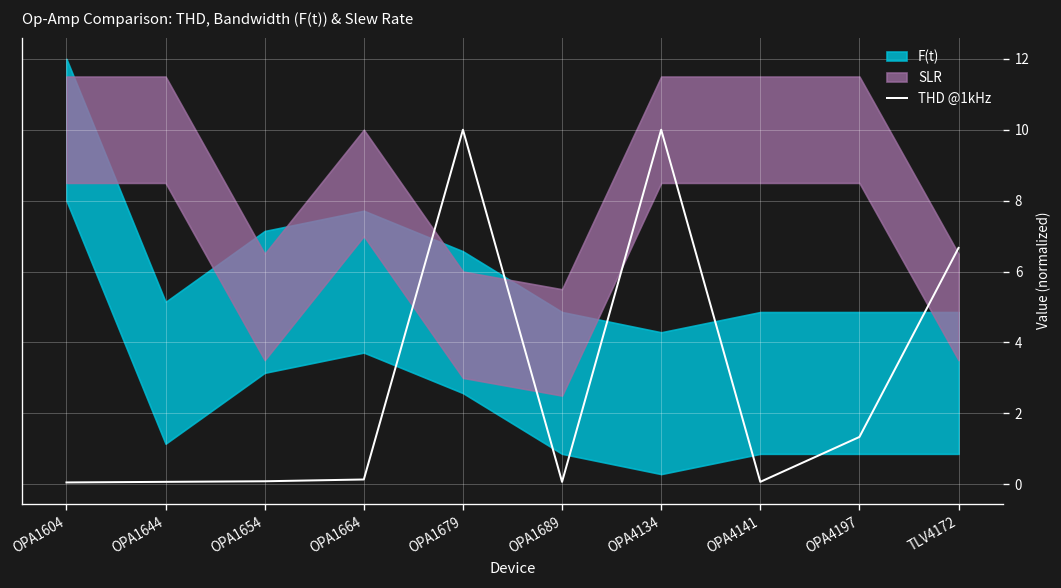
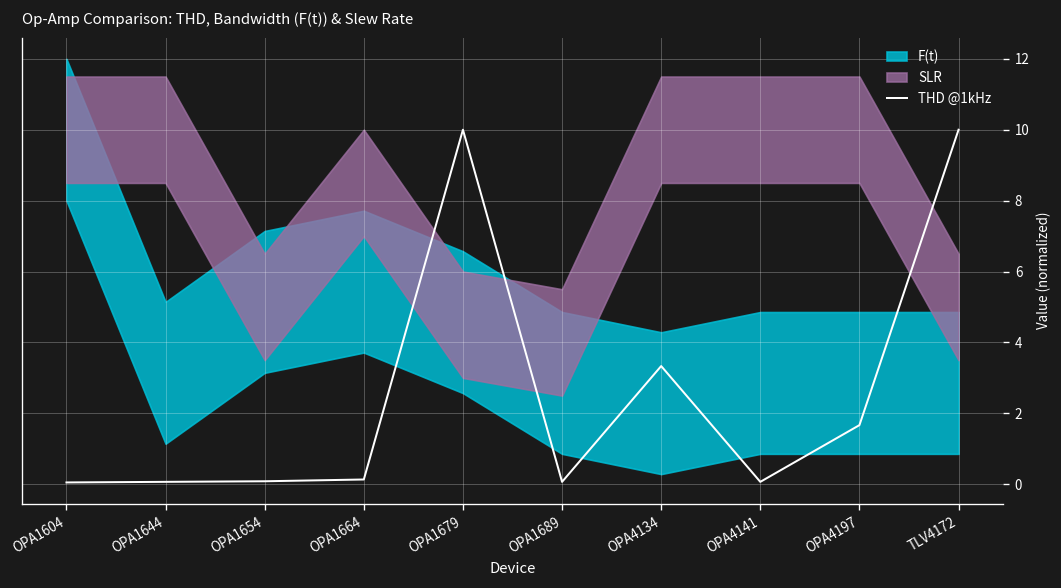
  {
    "THD @1kHz": {
      "OPA1604": 0.1,
      "OPA1644": 0.1,
      "OPA1654": 0.1,
      "OPA1664": 0.1,
      "OPA1679": 10.0,
      "OPA1689": 0.1,
-     "OPA4134": 10.0,
+     "OPA4134": 3.3,
      "OPA4141": 0.1,
-     "OPA4197": 1.3,
-     "TLV4172": 6.7
+     "OPA4197": 1.7,
+     "TLV4172": 10.0
    }
  }
